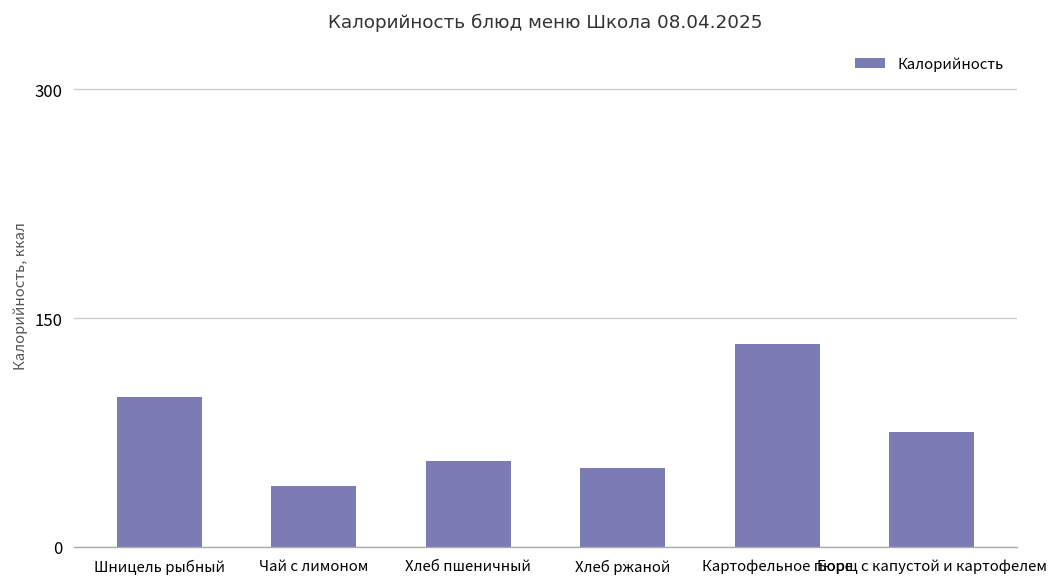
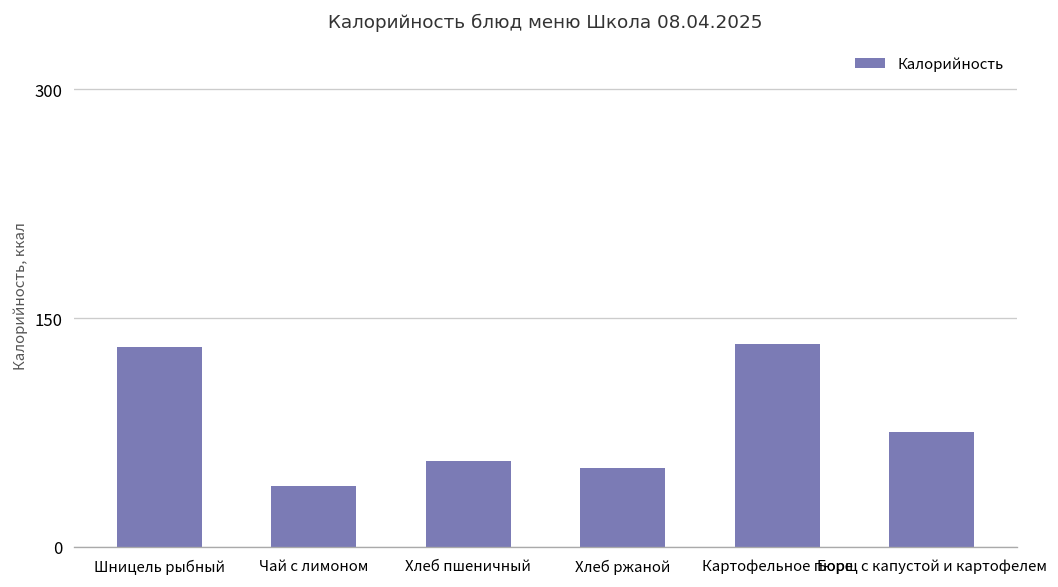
  {
-   "Шницель рыбный": 98,
+   "Шницель рыбный": 131,
    "Чай с лимоном": 40,
    "Хлеб пшеничный": 56,
    "Хлеб ржаной": 52
  }
